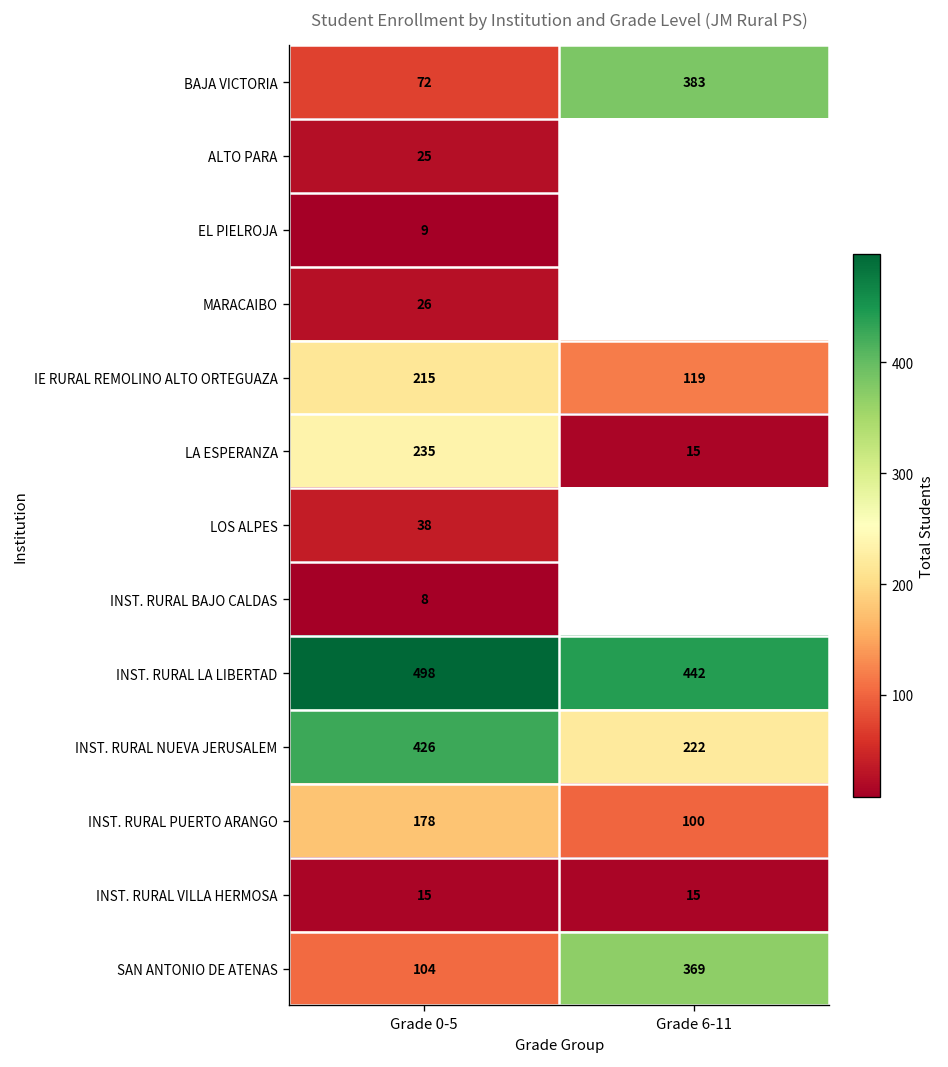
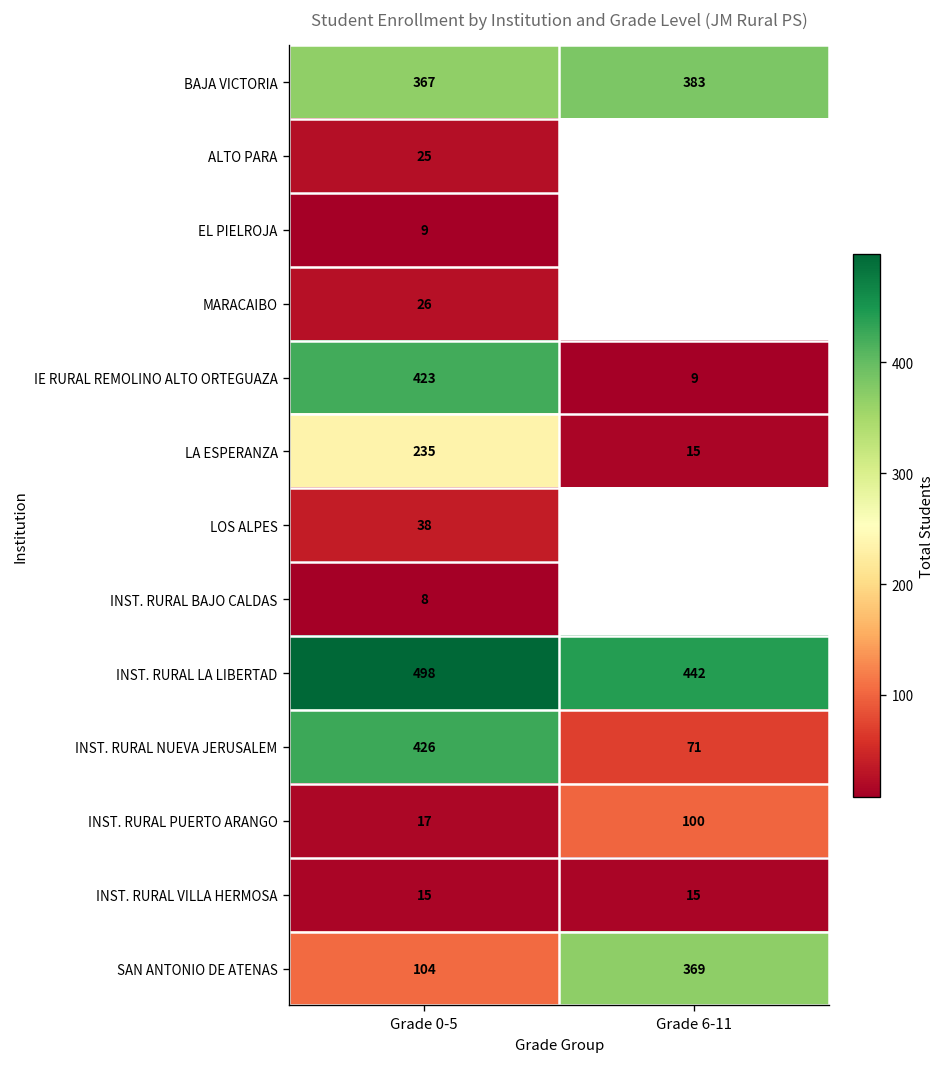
  {
    "BAJA VICTORIA": {
-     "Grade 0-5": 72,
+     "Grade 0-5": 367,
      "Grade 6-11": 383
    },
    "ALTO PARA": {
      "Grade 0-5": 25
    },
    "EL PIELROJA": {
      "Grade 0-5": 9
    },
    "MARACAIBO": {
      "Grade 0-5": 26
    },
    "IE RURAL REMOLINO ALTO ORTEGUAZA": {
-     "Grade 0-5": 215,
-     "Grade 6-11": 119
+     "Grade 0-5": 423,
+     "Grade 6-11": 9
    },
    "LA ESPERANZA": {
      "Grade 0-5": 235,
      "Grade 6-11": 15
    },
    "LOS ALPES": {
      "Grade 0-5": 38
    },
    "INST. RURAL BAJO CALDAS": {
      "Grade 0-5": 8
    },
    "INST. RURAL LA LIBERTAD": {
      "Grade 0-5": 498,
      "Grade 6-11": 442
    },
    "INST. RURAL NUEVA JERUSALEM": {
      "Grade 0-5": 426,
-     "Grade 6-11": 222
+     "Grade 6-11": 71
    },
    "INST. RURAL PUERTO ARANGO": {
-     "Grade 0-5": 178,
+     "Grade 0-5": 17,
      "Grade 6-11": 100
    },
    "INST. RURAL VILLA HERMOSA": {
      "Grade 0-5": 15,
      "Grade 6-11": 15
    },
    "SAN ANTONIO DE ATENAS": {
      "Grade 0-5": 104,
      "Grade 6-11": 369
    }
  }
